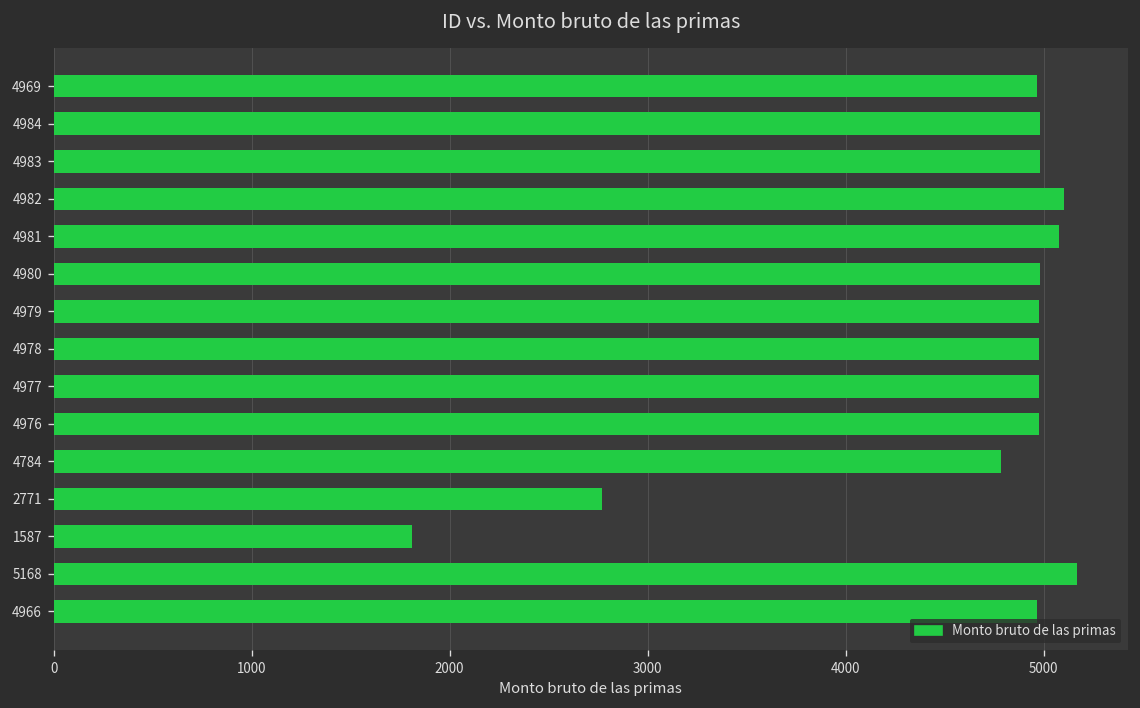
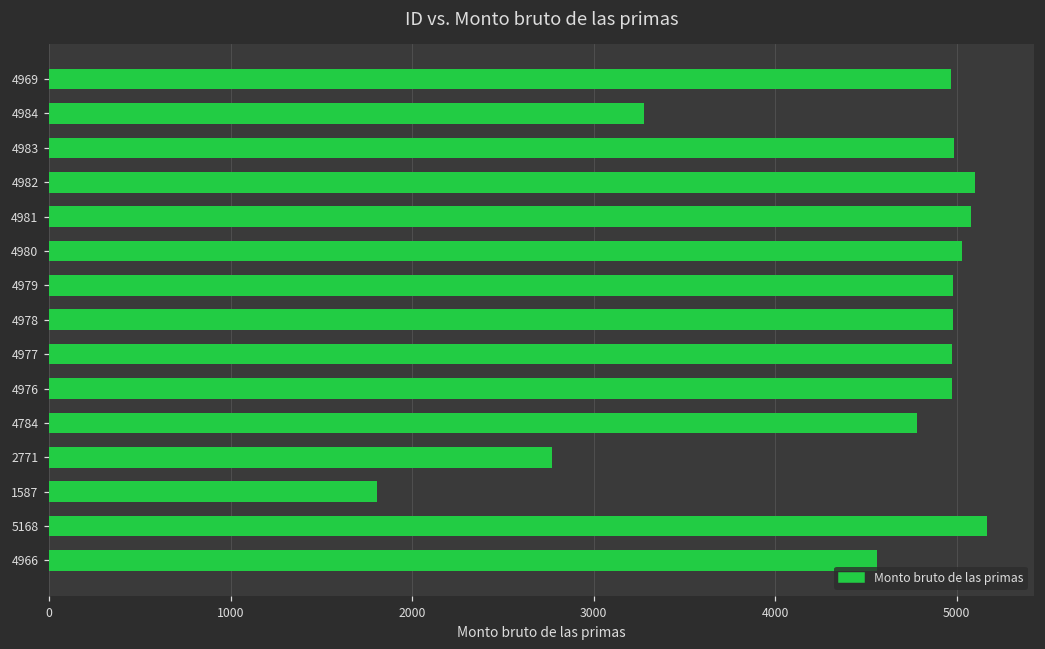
  {
    "4969": 4970,
-   "4984": 4980,
+   "4984": 3280,
    "4983": 4980,
    "4982": 5100,
    "4981": 5080,
-   "4980": 4980,
+   "4980": 5030,
    "4979": 4980,
    "4978": 4980,
    "4977": 4980,
    "4976": 4980,
    "4784": 4780,
    "2771": 2770,
    "1587": 1810,
    "5168": 5170,
-   "4966": 4970
+   "4966": 4560
  }
